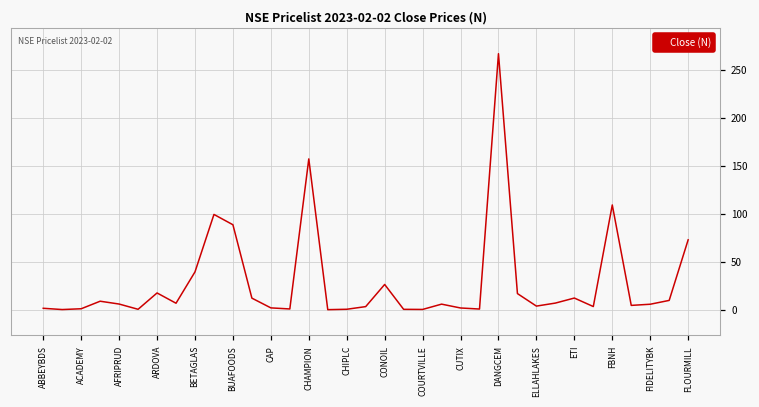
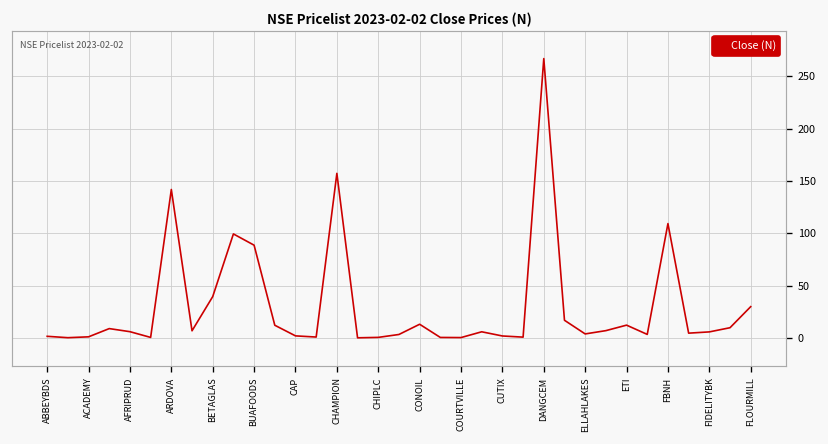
  {
    "ABBEYBDS": 0,
    "ACADEMY": 0,
    "AFRIPRUD": 10,
-   "ARDOVA": 20,
+   "ARDOVA": 140,
    "BETAGLAS": 40,
    "BUAFOODS": 90,
    "CAP": 0,
    "CHAMPION": 160,
    "CHIPLC": 0,
-   "CONOIL": 30,
+   "CONOIL": 10,
    "COURTVILLE": 0,
    "CUTIX": 0,
    "DANGCEM": 270,
    "ELLAHLAKES": 0,
    "ETI": 10,
    "FBNH": 110,
    "FIDELITYBK": 10,
-   "FLOURMILL": 70
+   "FLOURMILL": 30
  }
